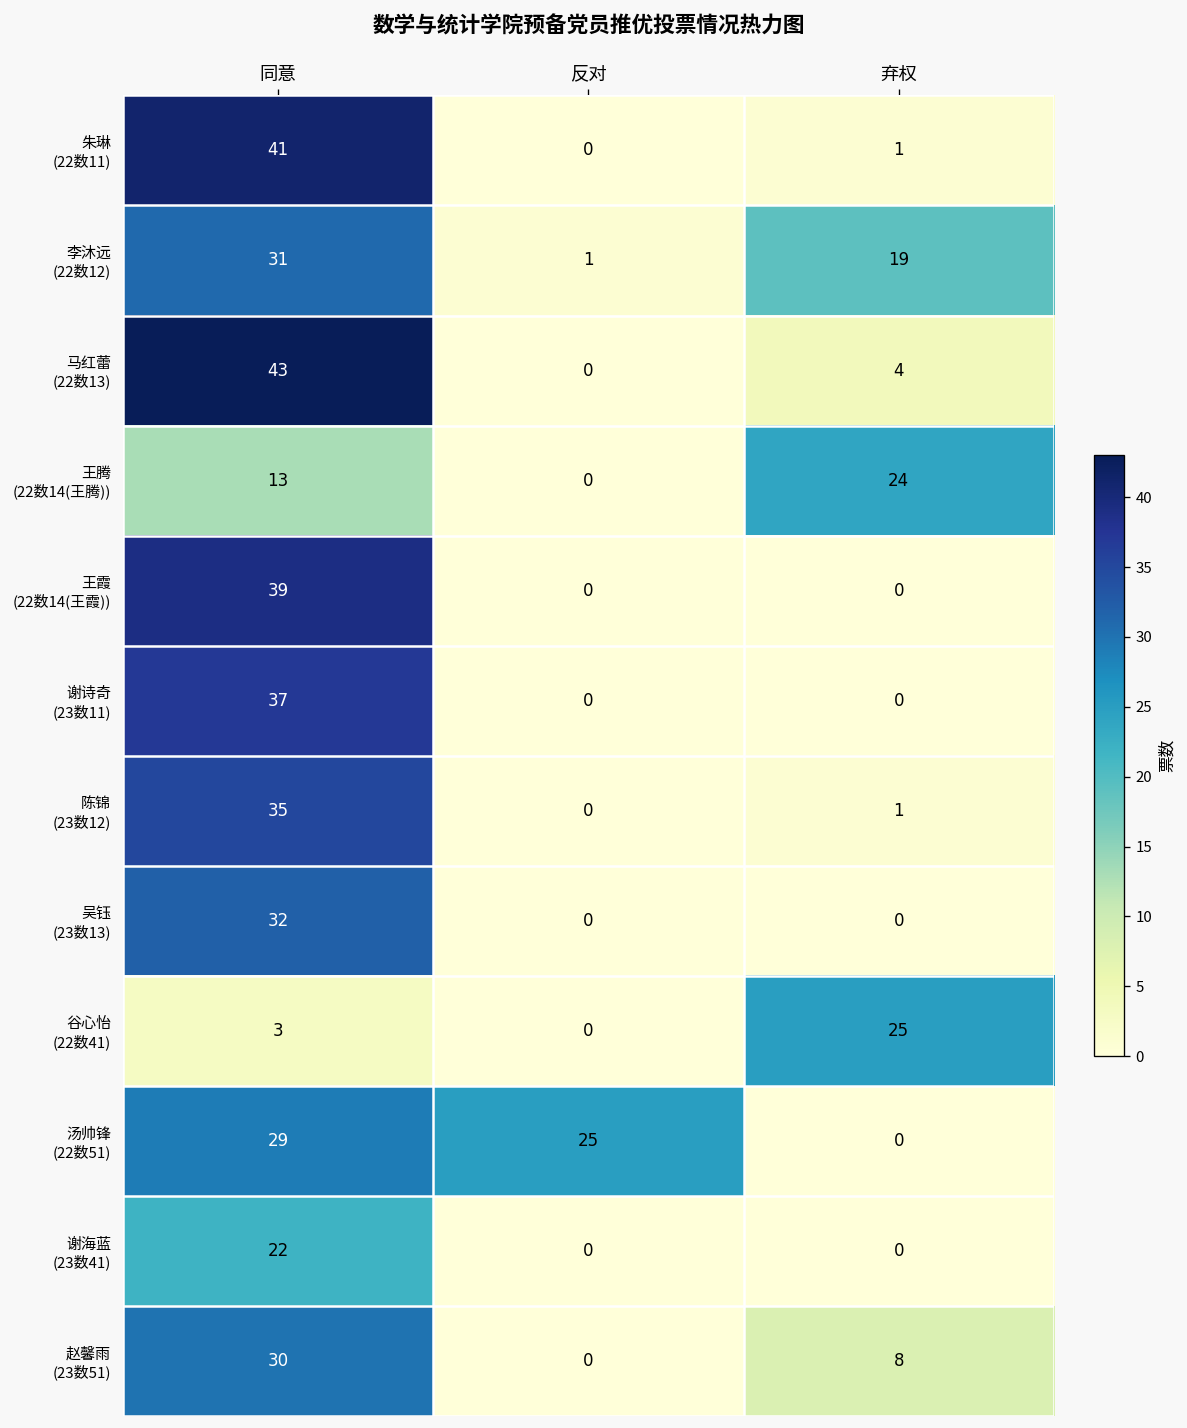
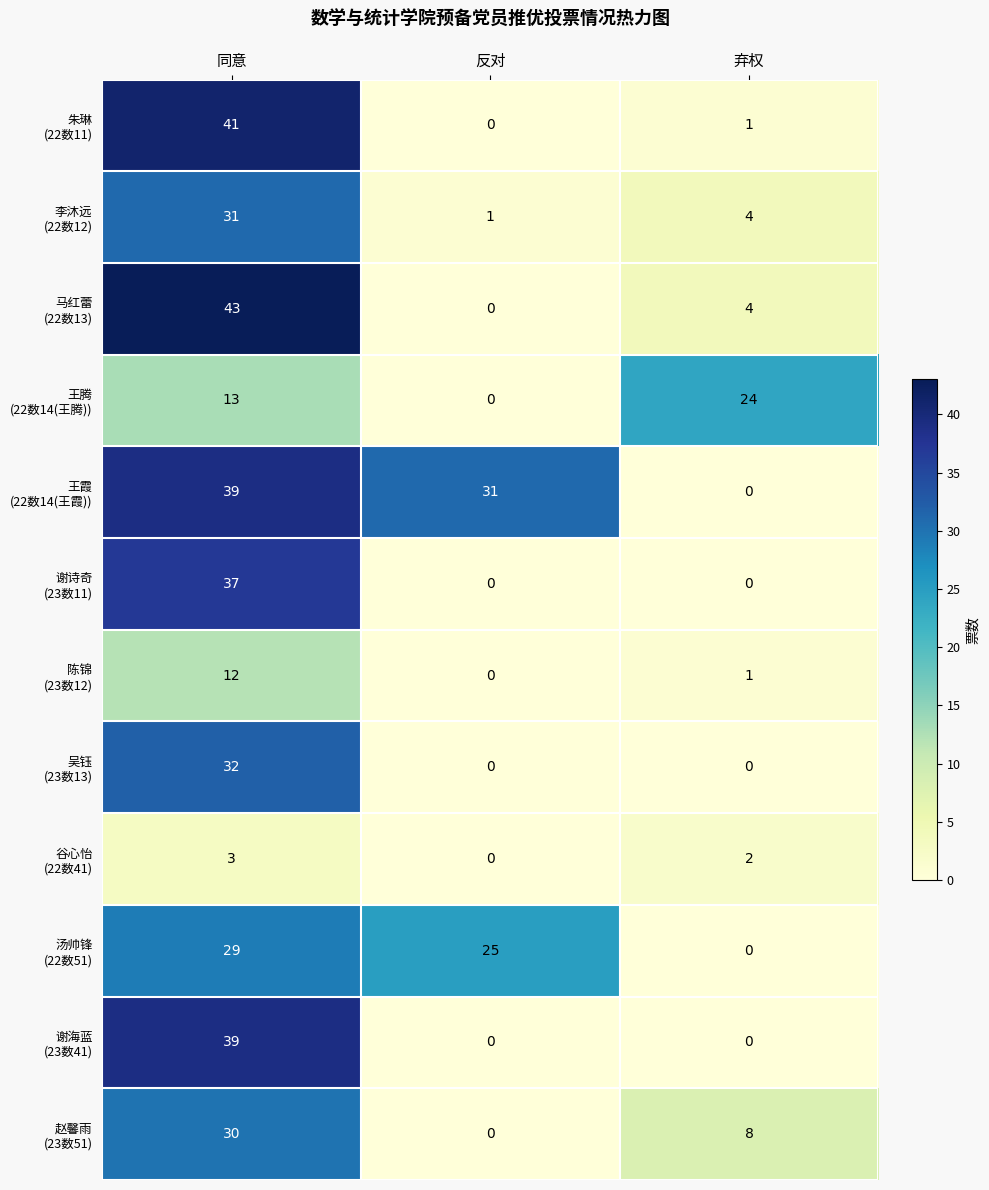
  {
    "朱琳 (22数11)": {
      "同意": 41,
      "反对": 0,
      "弃权": 1
    },
    "李沐远 (22数12)": {
      "同意": 31,
      "反对": 1,
-     "弃权": 19
+     "弃权": 4
    },
    "马红蕾 (22数13)": {
      "同意": 43,
      "反对": 0,
      "弃权": 4
    },
    "王腾 (22数14(王腾))": {
      "同意": 13,
      "反对": 0,
      "弃权": 24
    },
    "王霞 (22数14(王霞))": {
      "同意": 39,
-     "反对": 0,
+     "反对": 31,
      "弃权": 0
    },
    "谢诗奇 (23数11)": {
      "同意": 37,
      "反对": 0,
      "弃权": 0
    },
    "陈锦 (23数12)": {
-     "同意": 35,
+     "同意": 12,
      "反对": 0,
      "弃权": 1
    },
    "吴钰 (23数13)": {
      "同意": 32,
      "反对": 0,
      "弃权": 0
    },
    "谷心怡 (22数41)": {
      "同意": 3,
      "反对": 0,
-     "弃权": 25
+     "弃权": 2
    },
    "汤帅锋 (22数51)": {
      "同意": 29,
      "反对": 25,
      "弃权": 0
    },
    "谢海蓝 (23数41)": {
-     "同意": 22,
+     "同意": 39,
      "反对": 0,
      "弃权": 0
    },
    "赵馨雨 (23数51)": {
      "同意": 30,
      "反对": 0,
      "弃权": 8
    }
  }
